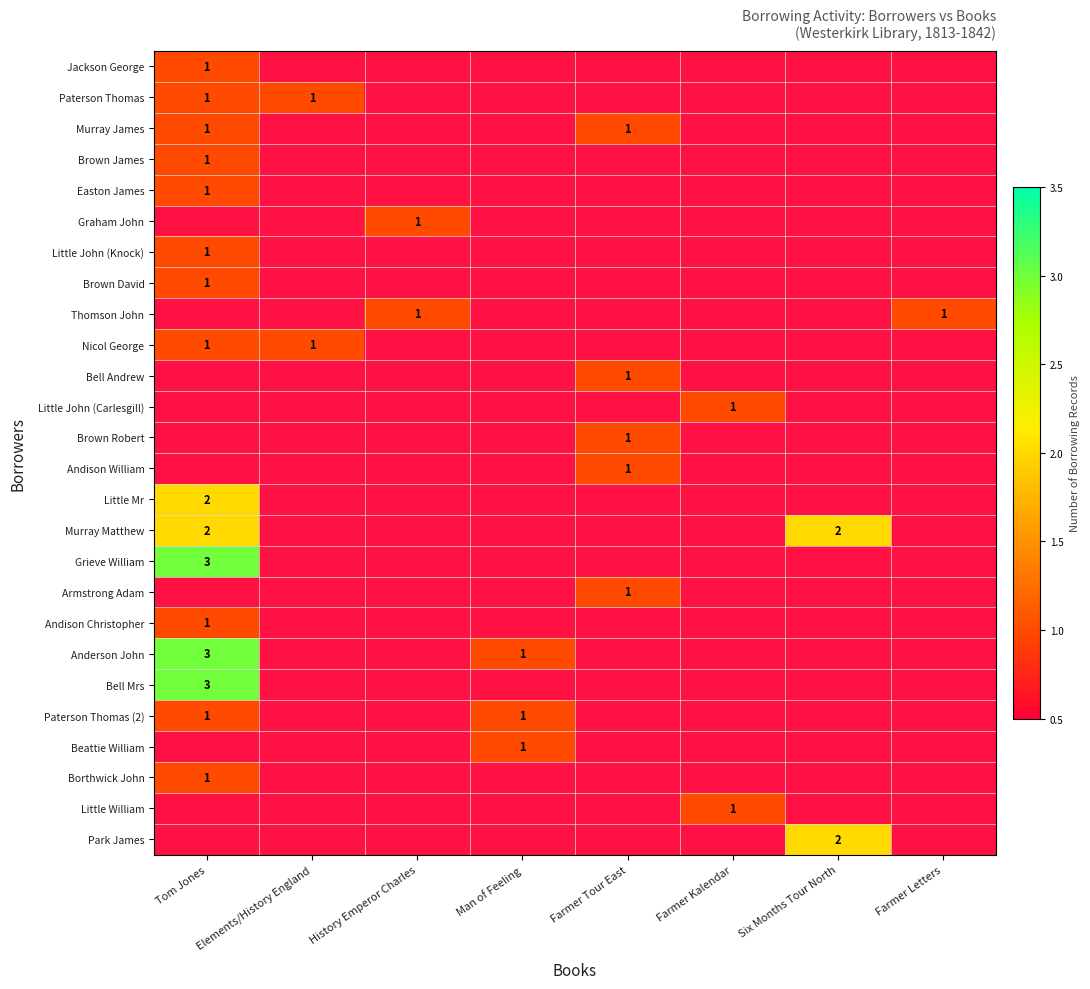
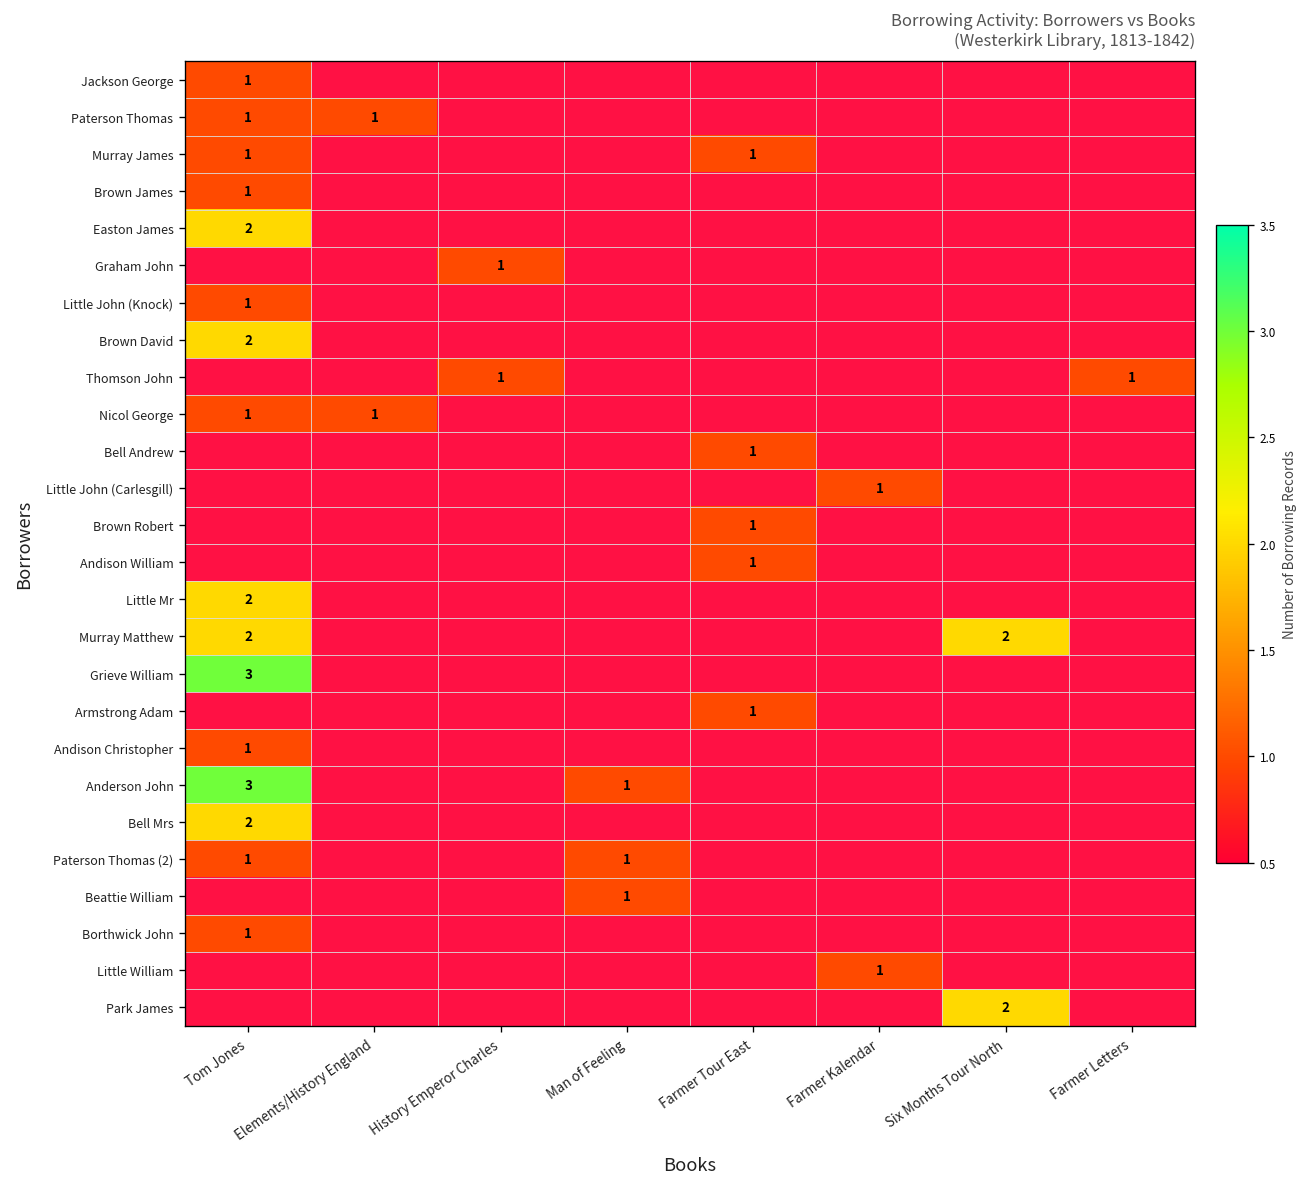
  {
    "Jackson George": {
      "Tom Jones": 1
    },
    "Paterson Thomas": {
      "Tom Jones": 1,
      "Elements/History England": 1
    },
    "Murray James": {
      "Tom Jones": 1,
      "Farmer Tour East": 1
    },
    "Brown James": {
      "Tom Jones": 1
    },
    "Easton James": {
-     "Tom Jones": 1
+     "Tom Jones": 2
    },
    "Graham John": {
      "History Emperor Charles": 1
    },
    "Little John (Knock)": {
      "Tom Jones": 1
    },
    "Brown David": {
-     "Tom Jones": 1
+     "Tom Jones": 2
    },
    "Thomson John": {
      "History Emperor Charles": 1,
      "Farmer Letters": 1
    },
    "Nicol George": {
      "Tom Jones": 1,
      "Elements/History England": 1
    },
    "Bell Andrew": {
      "Farmer Tour East": 1
    },
    "Little John (Carlesgill)": {
      "Farmer Kalendar": 1
    },
    "Brown Robert": {
      "Farmer Tour East": 1
    },
    "Andison William": {
      "Farmer Tour East": 1
    },
    "Little Mr": {
      "Tom Jones": 2
    },
    "Murray Matthew": {
      "Tom Jones": 2,
      "Six Months Tour North": 2
    },
    "Grieve William": {
      "Tom Jones": 3
    },
    "Armstrong Adam": {
      "Farmer Tour East": 1
    },
    "Andison Christopher": {
      "Tom Jones": 1
    },
    "Anderson John": {
      "Tom Jones": 3,
      "Man of Feeling": 1
    },
    "Bell Mrs": {
-     "Tom Jones": 3
+     "Tom Jones": 2
    },
    "Paterson Thomas (2)": {
      "Tom Jones": 1,
      "Man of Feeling": 1
    },
    "Beattie William": {
      "Man of Feeling": 1
    },
    "Borthwick John": {
      "Tom Jones": 1
    },
    "Little William": {
      "Farmer Kalendar": 1
    },
    "Park James": {
      "Six Months Tour North": 2
    }
  }
